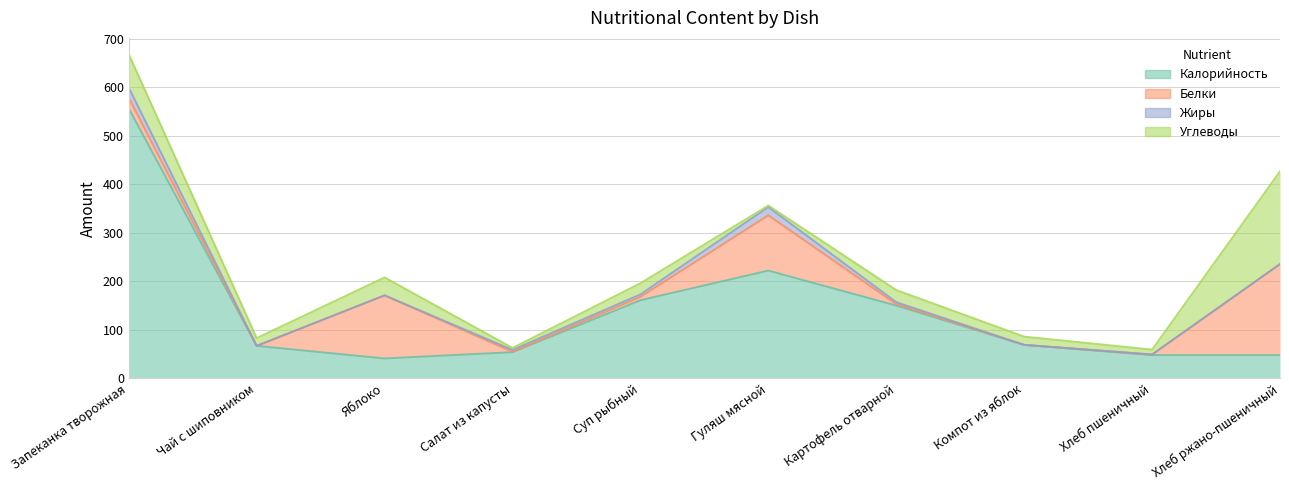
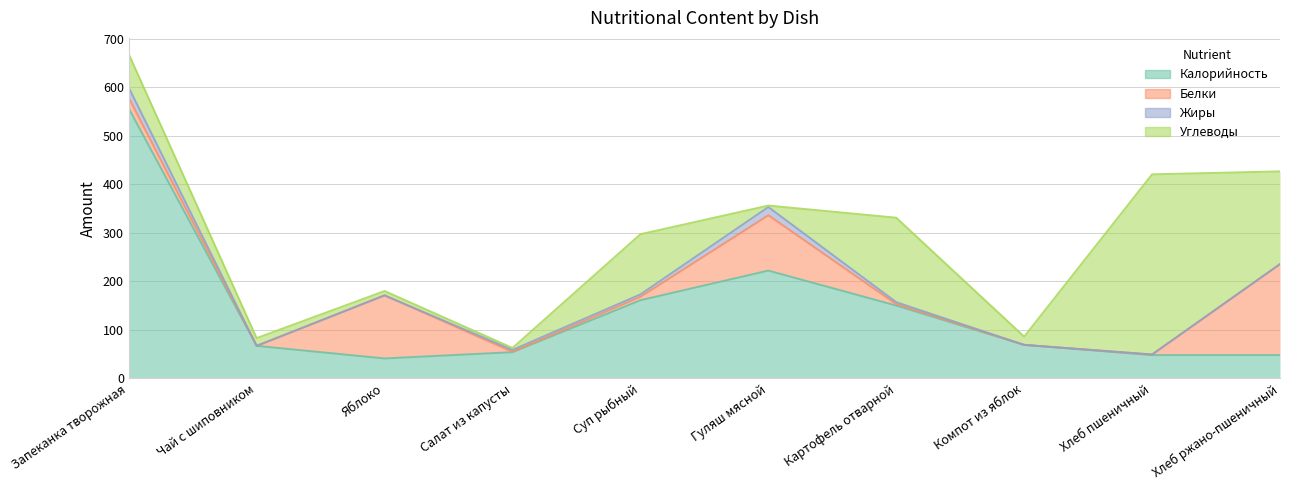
  {
    "Белки": {
      "Запеканка творожная": 20,
      "Гуляш мясной": 110
    },
    "Углеводы": {
      "Запеканка творожная": 70,
      "Чай с шиповником": 20,
-     "Яблоко": 40,
-     "Суп рыбный": 20,
-     "Картофель отварной": 30,
+     "Яблоко": 10,
+     "Суп рыбный": 120,
+     "Картофель отварной": 170,
      "Компот из яблок": 20,
-     "Хлеб пшеничный": 10,
+     "Хлеб пшеничный": 370,
      "Хлеб ржано-пшеничный": 190
    }
  }
